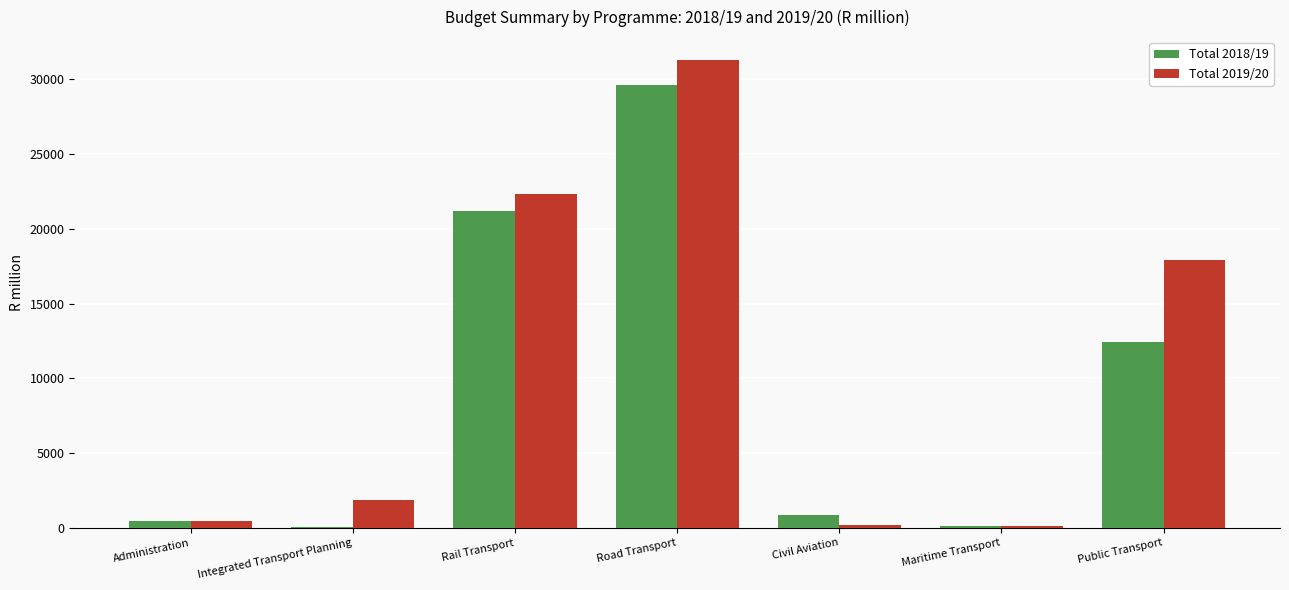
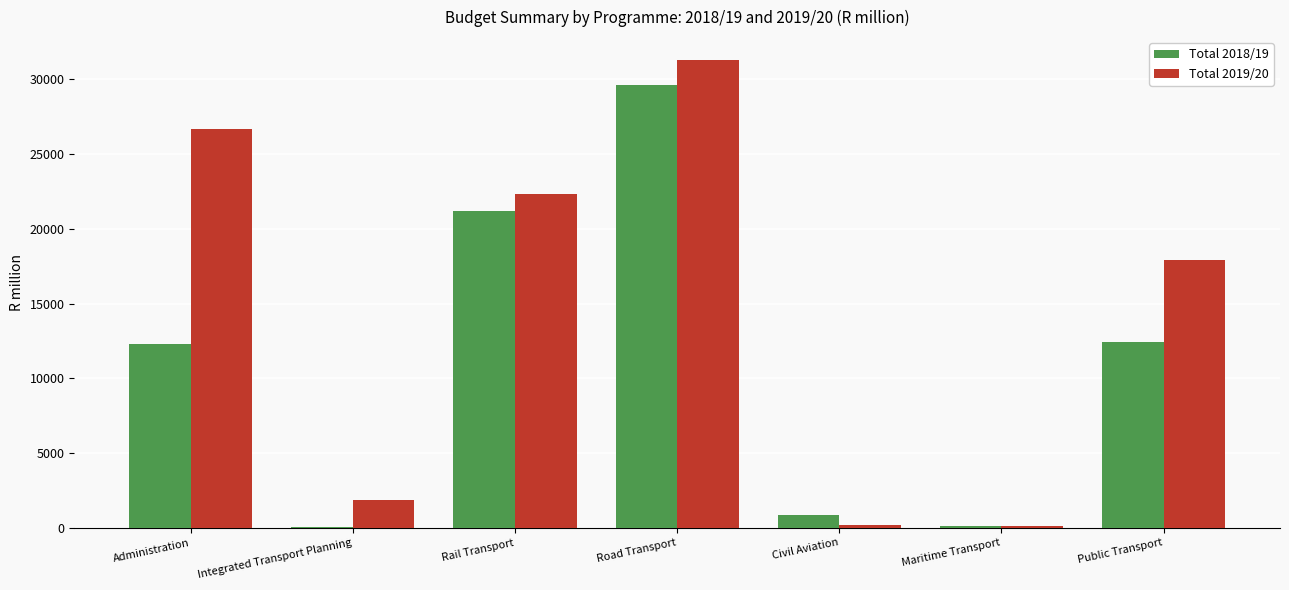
  {
    "Total 2018/19": {
-     "Administration": 400,
+     "Administration": 12300,
      "Rail Transport": 21200,
      "Road Transport": 29600,
      "Civil Aviation": 900,
      "Public Transport": 12500
    },
    "Total 2019/20": {
-     "Administration": 500,
+     "Administration": 26700,
      "Integrated Transport Planning": 1800,
      "Rail Transport": 22400,
      "Road Transport": 31300,
      "Civil Aviation": 200,
      "Public Transport": 17900
    }
  }
